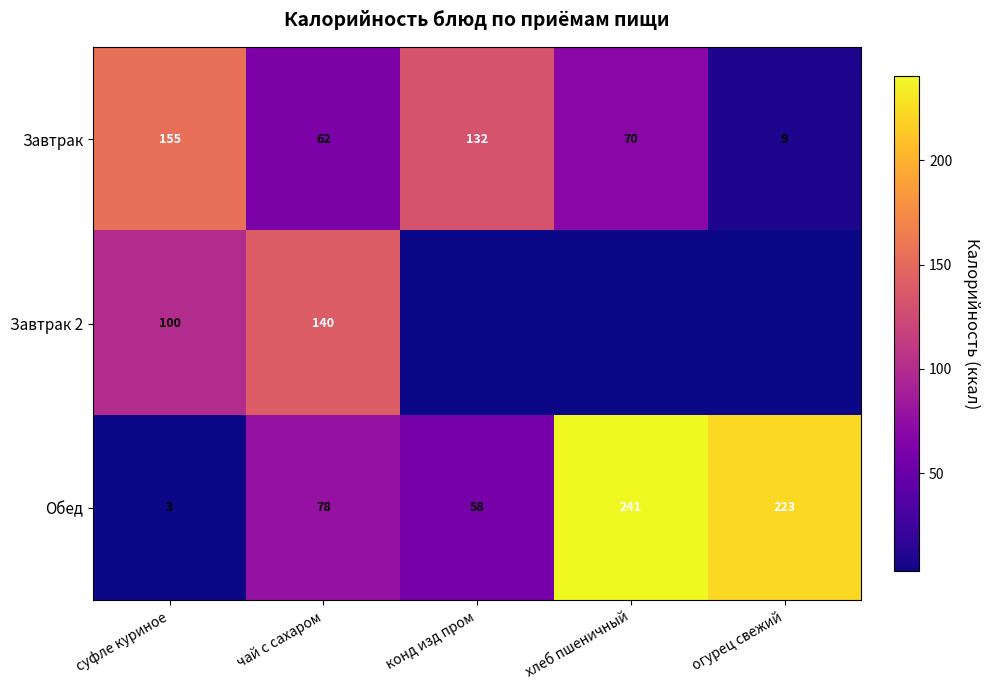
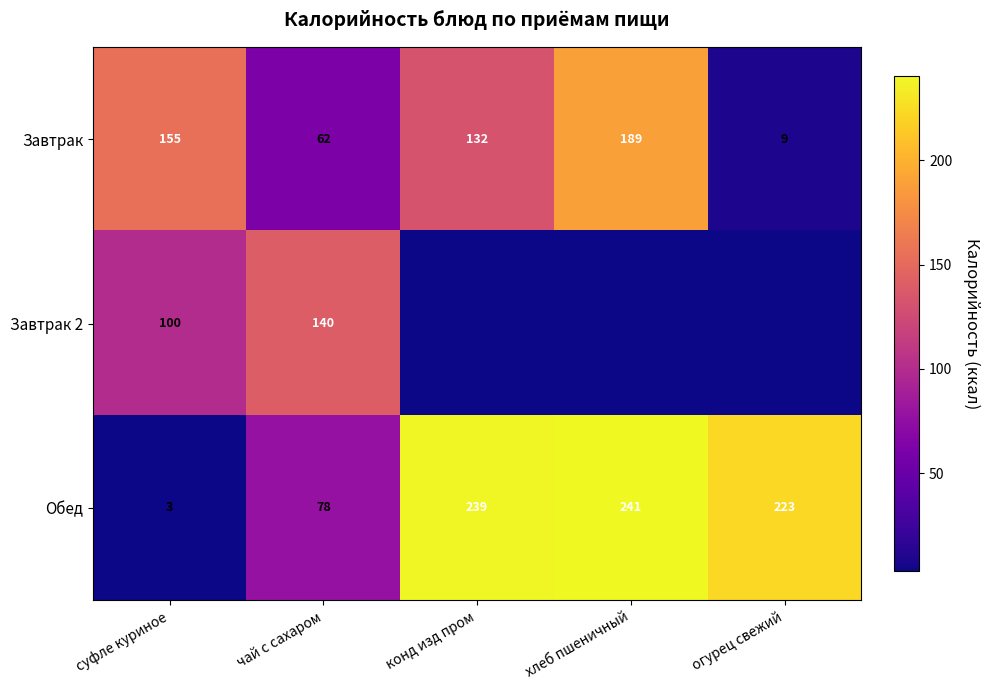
  {
    "Завтрак": {
      "суфле куриное": 155,
      "чай с сахаром": 62,
      "конд изд пром": 132,
-     "хлеб пшеничный": 70,
+     "хлеб пшеничный": 189,
      "огурец свежий": 9
    },
    "Завтрак 2": {
      "суфле куриное": 100,
      "чай с сахаром": 140
    },
    "Обед": {
      "суфле куриное": 3,
      "чай с сахаром": 78,
-     "конд изд пром": 58,
+     "конд изд пром": 239,
      "хлеб пшеничный": 241,
      "огурец свежий": 223
    }
  }
